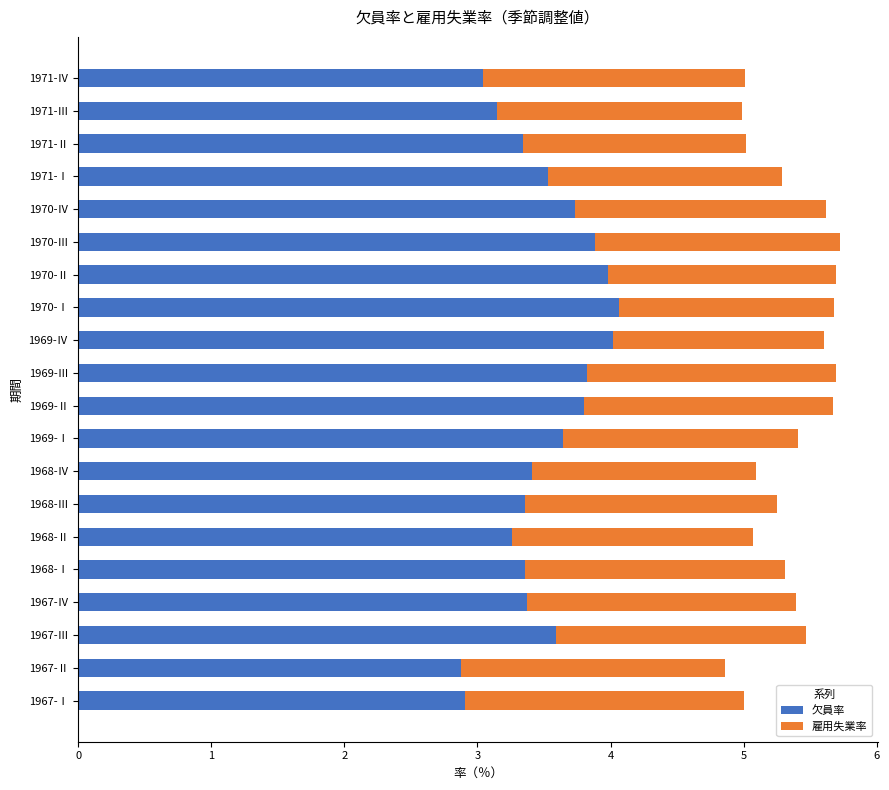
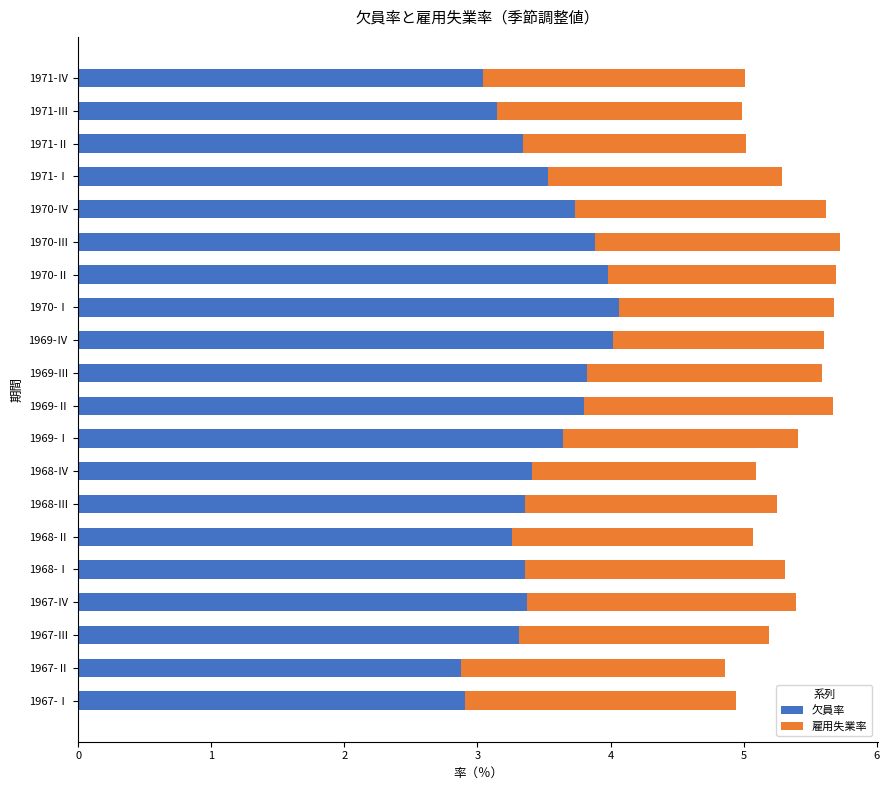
  {
    "欠員率": {
      "1971-Ⅳ": 3.04,
      "1971-Ⅲ": 3.15,
      "1971-Ⅱ": 3.34,
      "1971-Ⅰ": 3.53,
      "1970-Ⅳ": 3.73,
      "1970-Ⅲ": 3.88,
      "1970-Ⅱ": 3.98,
      "1970-Ⅰ": 4.06,
      "1969-Ⅳ": 4.02,
      "1969-Ⅲ": 3.82,
      "1969-Ⅱ": 3.80,
      "1969-Ⅰ": 3.64,
      "1968-Ⅳ": 3.41,
      "1968-Ⅲ": 3.36,
      "1968-Ⅱ": 3.26,
      "1968-Ⅰ": 3.36,
      "1967-Ⅳ": 3.37,
-     "1967-Ⅲ": 3.59,
+     "1967-Ⅲ": 3.31,
      "1967-Ⅱ": 2.88,
      "1967-Ⅰ": 2.91
    },
    "雇用失業率": {
      "1971-Ⅳ": 1.97,
      "1971-Ⅲ": 1.84,
      "1971-Ⅱ": 1.68,
      "1971-Ⅰ": 1.76,
      "1970-Ⅳ": 1.89,
      "1970-Ⅲ": 1.84,
      "1970-Ⅱ": 1.71,
      "1970-Ⅰ": 1.62,
      "1969-Ⅳ": 1.58,
-     "1969-Ⅲ": 1.87,
+     "1969-Ⅲ": 1.77,
      "1969-Ⅱ": 1.87,
      "1969-Ⅰ": 1.77,
      "1968-Ⅳ": 1.68,
      "1968-Ⅲ": 1.89,
      "1968-Ⅱ": 1.81,
      "1968-Ⅰ": 1.95,
      "1967-Ⅳ": 2.02,
      "1967-Ⅲ": 1.88,
      "1967-Ⅱ": 1.98,
-     "1967-Ⅰ": 2.09
+     "1967-Ⅰ": 2.03
    }
  }
